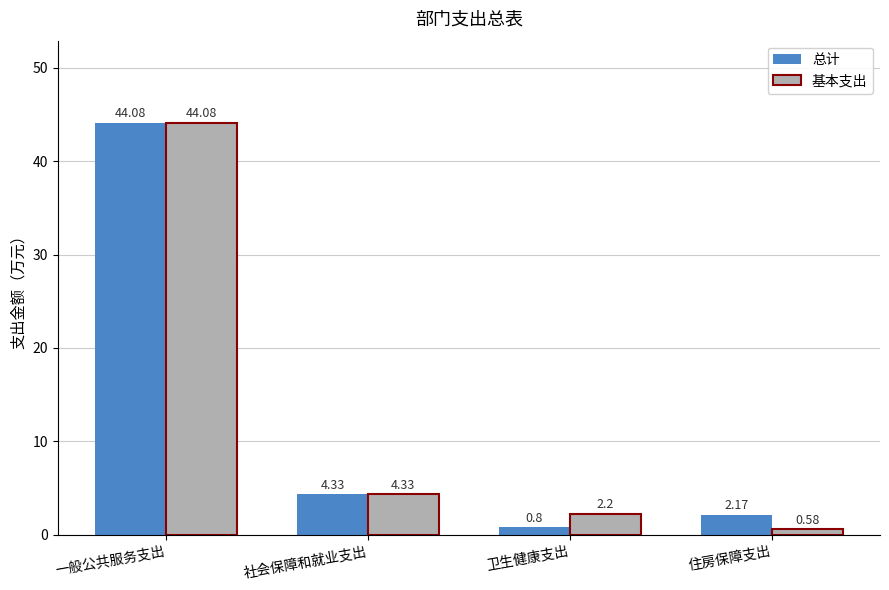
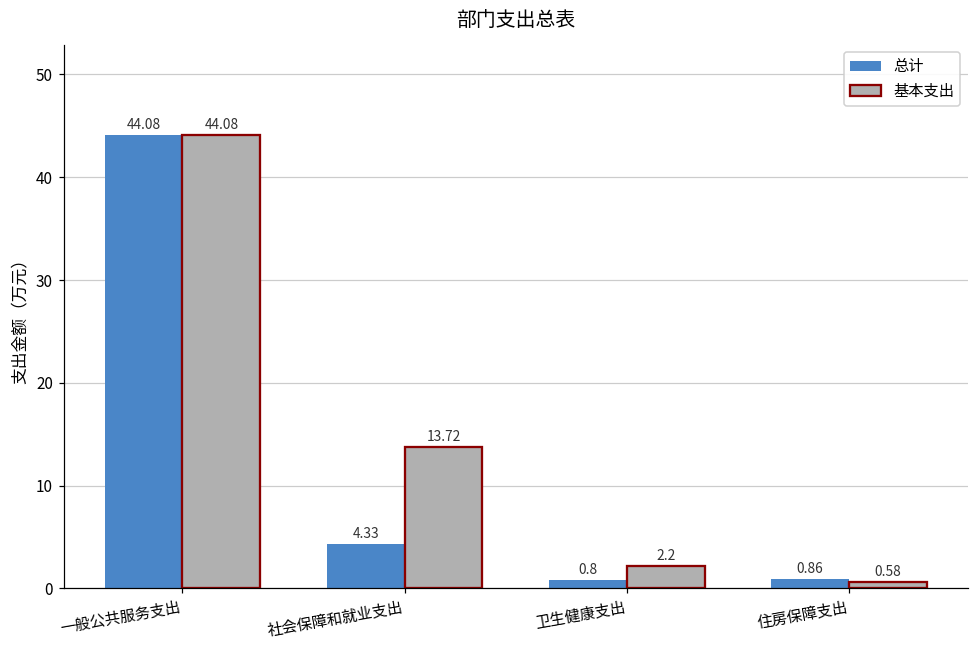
  {
    "总计": {
      "一般公共服务支出": 44.08,
      "社会保障和就业支出": 4.33,
      "卫生健康支出": 0.8,
-     "住房保障支出": 2.17
+     "住房保障支出": 0.86
    },
    "基本支出": {
      "一般公共服务支出": 44.08,
-     "社会保障和就业支出": 4.33,
+     "社会保障和就业支出": 13.72,
      "卫生健康支出": 2.2,
      "住房保障支出": 0.58
    }
  }
